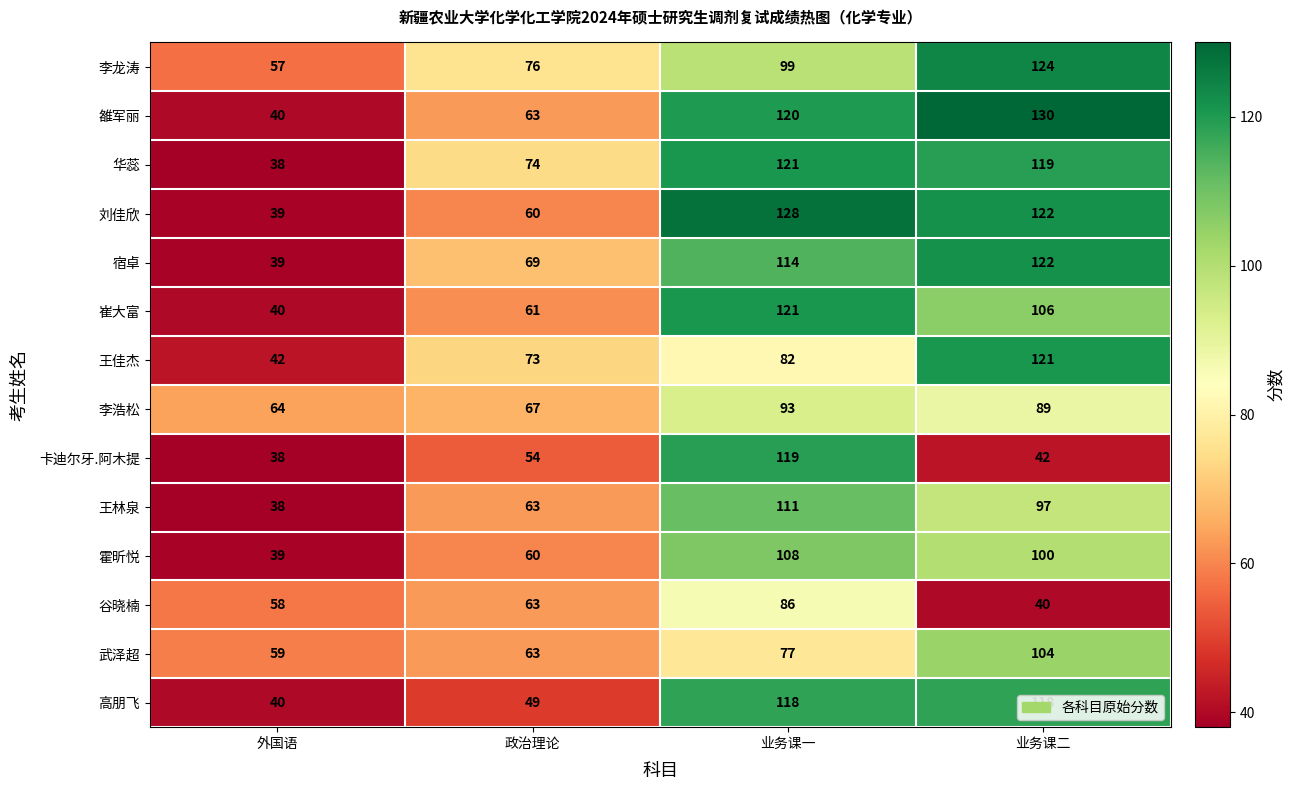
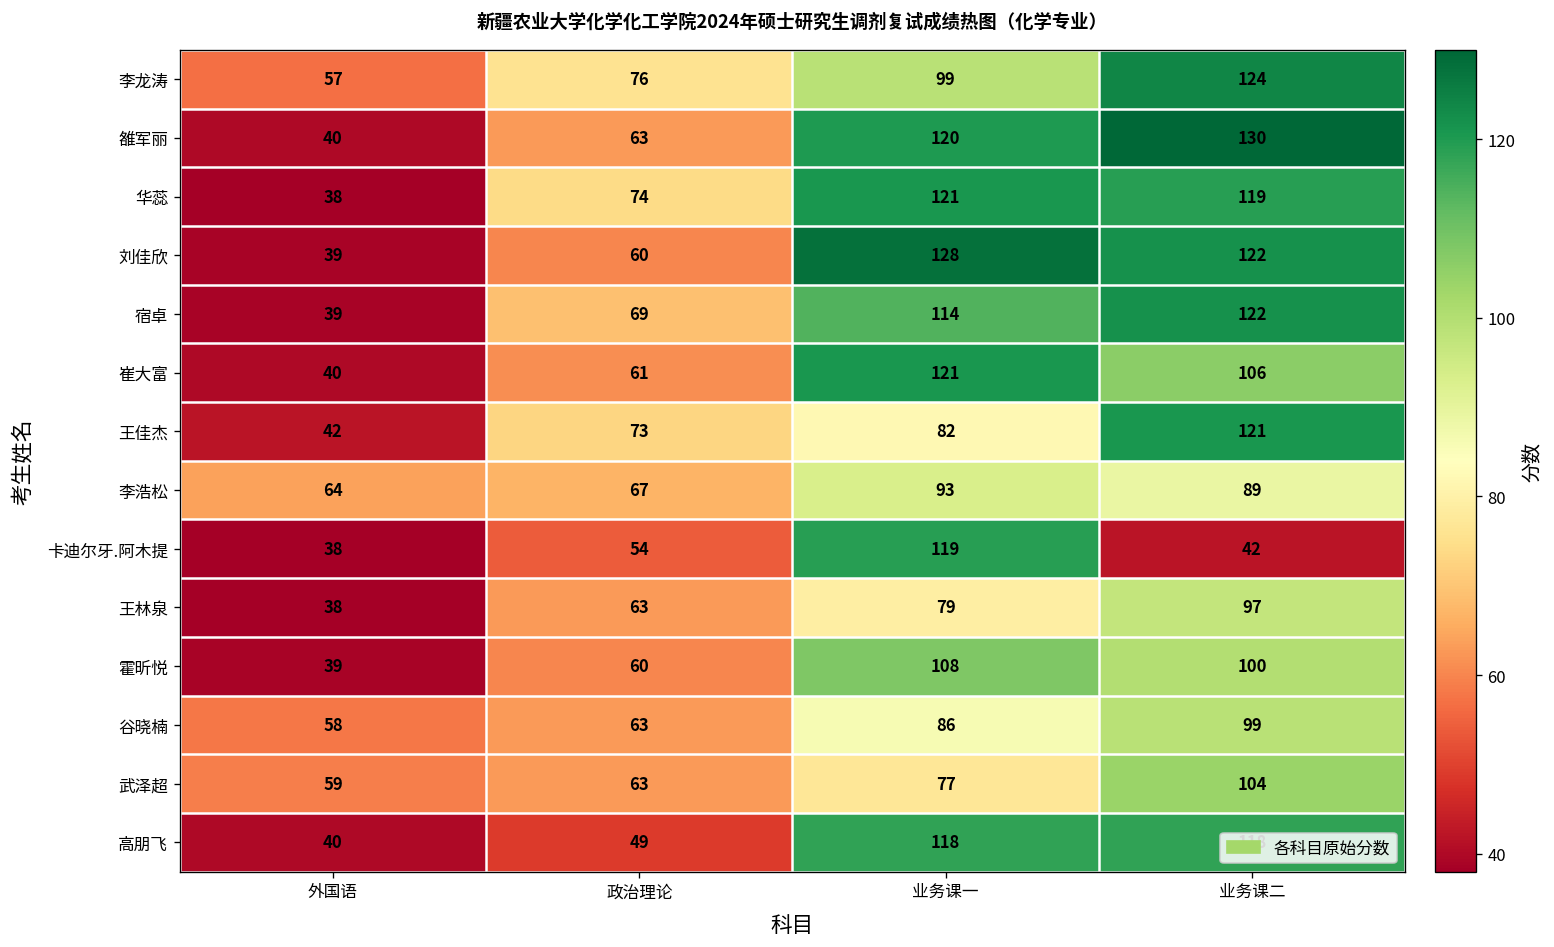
  {
    "李龙涛": {
      "外国语": 57,
      "政治理论": 76,
      "业务课一": 99,
      "业务课二": 124
    },
    "雒军丽": {
      "外国语": 40,
      "政治理论": 63,
      "业务课一": 120,
      "业务课二": 130
    },
    "华蕊": {
      "外国语": 38,
      "政治理论": 74,
      "业务课一": 121,
      "业务课二": 119
    },
    "刘佳欣": {
      "外国语": 39,
      "政治理论": 60,
      "业务课一": 128,
      "业务课二": 122
    },
    "宿卓": {
      "外国语": 39,
      "政治理论": 69,
      "业务课一": 114,
      "业务课二": 122
    },
    "崔大富": {
      "外国语": 40,
      "政治理论": 61,
      "业务课一": 121,
      "业务课二": 106
    },
    "王佳杰": {
      "外国语": 42,
      "政治理论": 73,
      "业务课一": 82,
      "业务课二": 121
    },
    "李浩松": {
      "外国语": 64,
      "政治理论": 67,
      "业务课一": 93,
      "业务课二": 89
    },
    "卡迪尔牙.阿木提": {
      "外国语": 38,
      "政治理论": 54,
      "业务课一": 119,
      "业务课二": 42
    },
    "王林泉": {
      "外国语": 38,
      "政治理论": 63,
-     "业务课一": 111,
+     "业务课一": 79,
      "业务课二": 97
    },
    "霍昕悦": {
      "外国语": 39,
      "政治理论": 60,
      "业务课一": 108,
      "业务课二": 100
    },
    "谷晓楠": {
      "外国语": 58,
      "政治理论": 63,
      "业务课一": 86,
-     "业务课二": 40
+     "业务课二": 99
    },
    "武泽超": {
      "外国语": 59,
      "政治理论": 63,
      "业务课一": 77,
      "业务课二": 104
    },
    "高朋飞": {
      "外国语": 40,
      "政治理论": 49,
      "业务课一": 118
    }
  }
